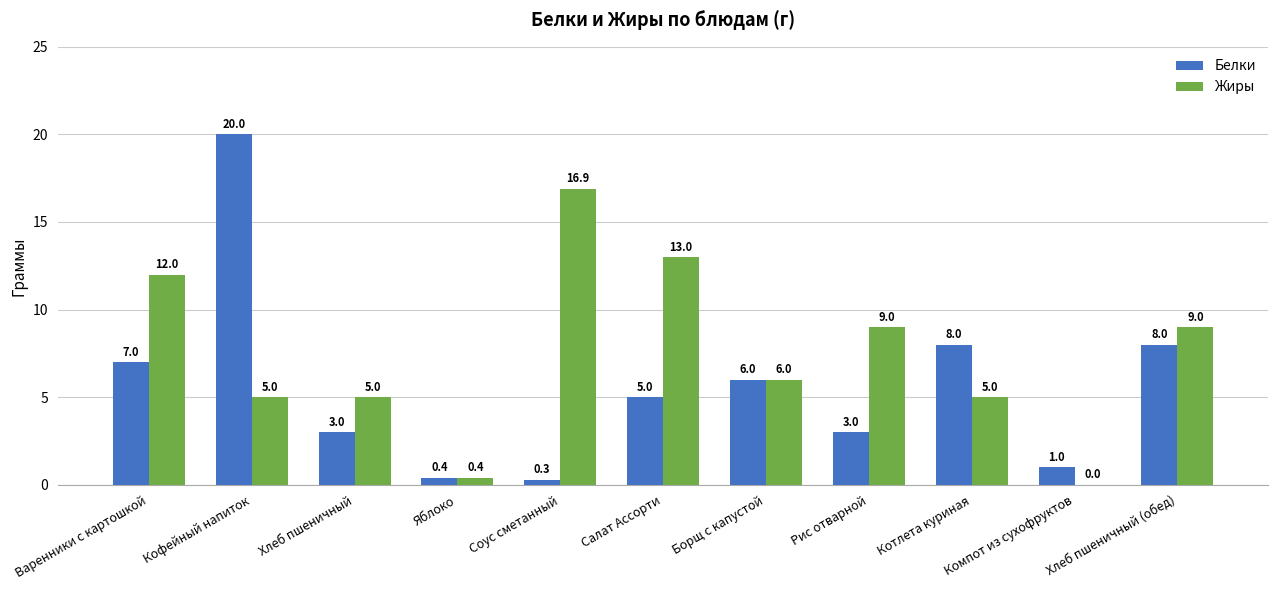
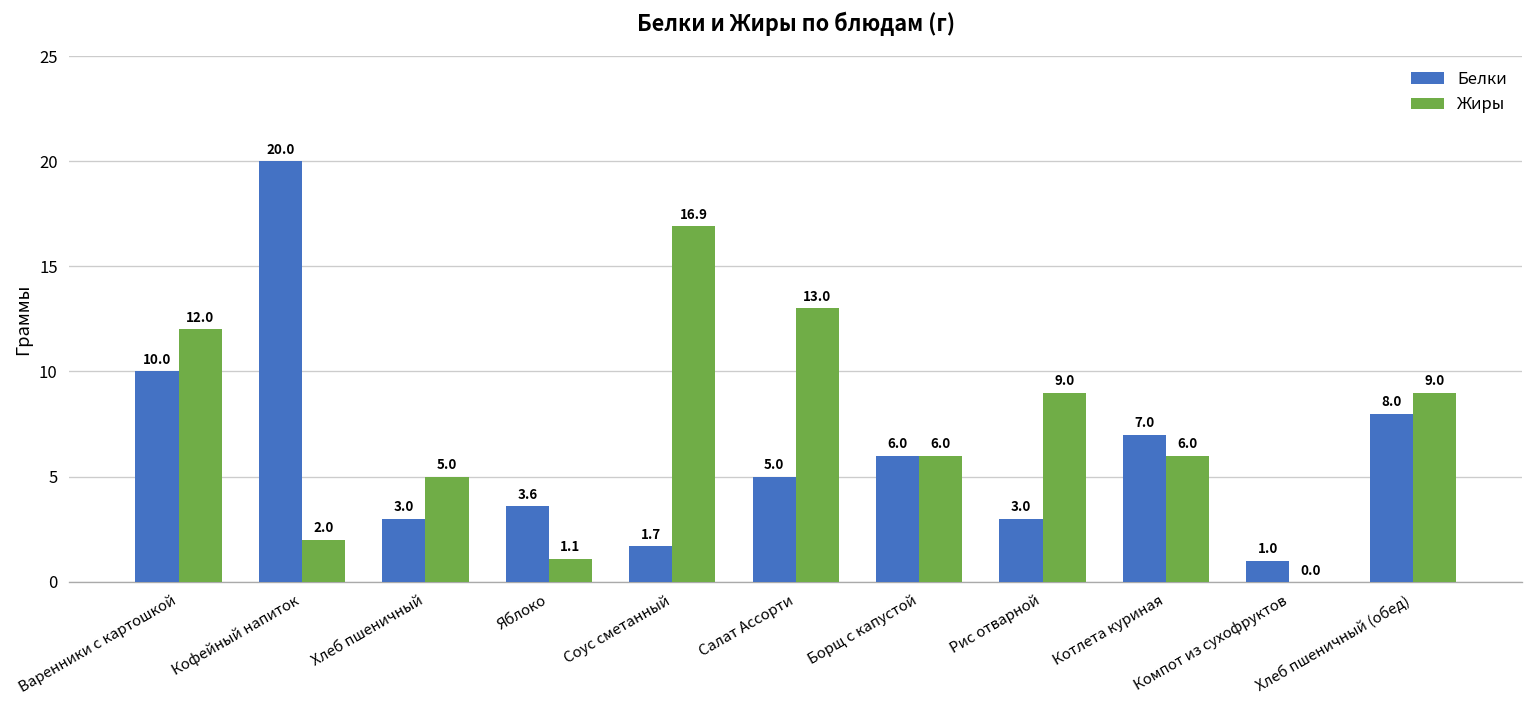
  {
    "Белки": {
-     "Варенники с картошкой": 7.0,
+     "Варенники с картошкой": 10.0,
      "Кофейный напиток": 20.0,
      "Хлеб пшеничный": 3.0,
-     "Яблоко": 0.4,
-     "Соус сметанный": 0.3,
+     "Яблоко": 3.6,
+     "Соус сметанный": 1.7,
      "Салат Ассорти": 5.0,
      "Борщ с капустой": 6.0,
      "Рис отварной": 3.0,
-     "Котлета куриная": 8.0,
+     "Котлета куриная": 7.0,
      "Компот из сухофруктов": 1.0,
      "Хлеб пшеничный (обед)": 8.0
    },
    "Жиры": {
      "Варенники с картошкой": 12.0,
-     "Кофейный напиток": 5.0,
+     "Кофейный напиток": 2.0,
      "Хлеб пшеничный": 5.0,
-     "Яблоко": 0.4,
+     "Яблоко": 1.1,
      "Соус сметанный": 16.9,
      "Салат Ассорти": 13.0,
      "Борщ с капустой": 6.0,
      "Рис отварной": 9.0,
-     "Котлета куриная": 5.0,
+     "Котлета куриная": 6.0,
      "Компот из сухофруктов": 0.0,
      "Хлеб пшеничный (обед)": 9.0
    }
  }
